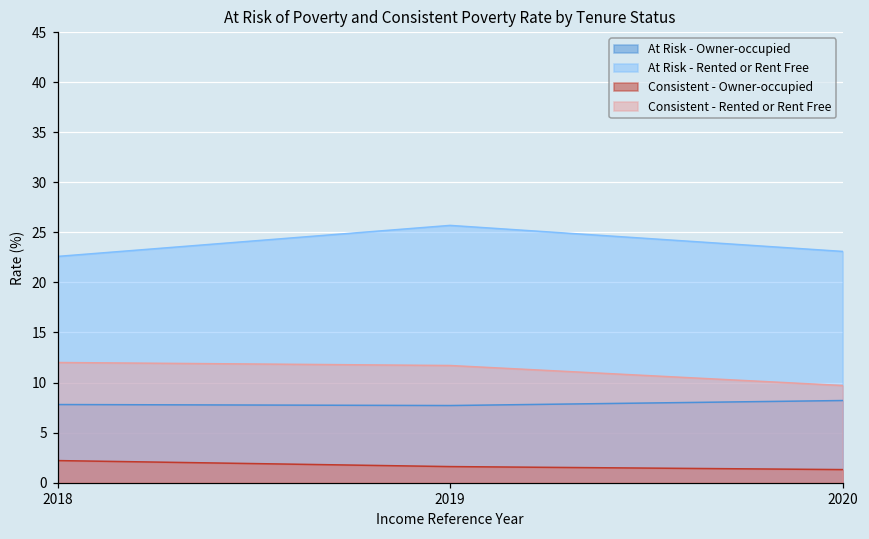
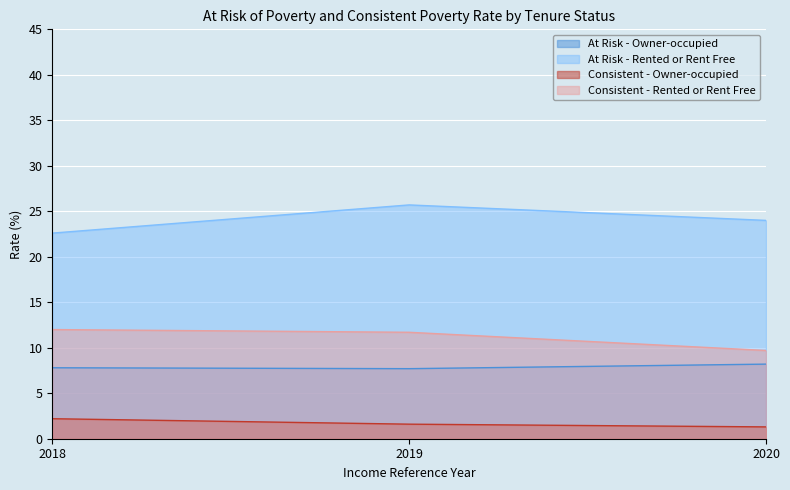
  {
    "At Risk - Owner-occupied": {
      "2018": 8,
      "2019": 8,
      "2020": 8
    },
    "At Risk - Rented or Rent Free": {
      "2018": 23,
      "2019": 26,
-     "2020": 23
+     "2020": 24
    },
    "Consistent - Owner-occupied": {
      "2018": 2,
      "2019": 2,
      "2020": 1
    },
    "Consistent - Rented or Rent Free": {
      "2018": 12,
      "2019": 12,
      "2020": 10
    }
  }
